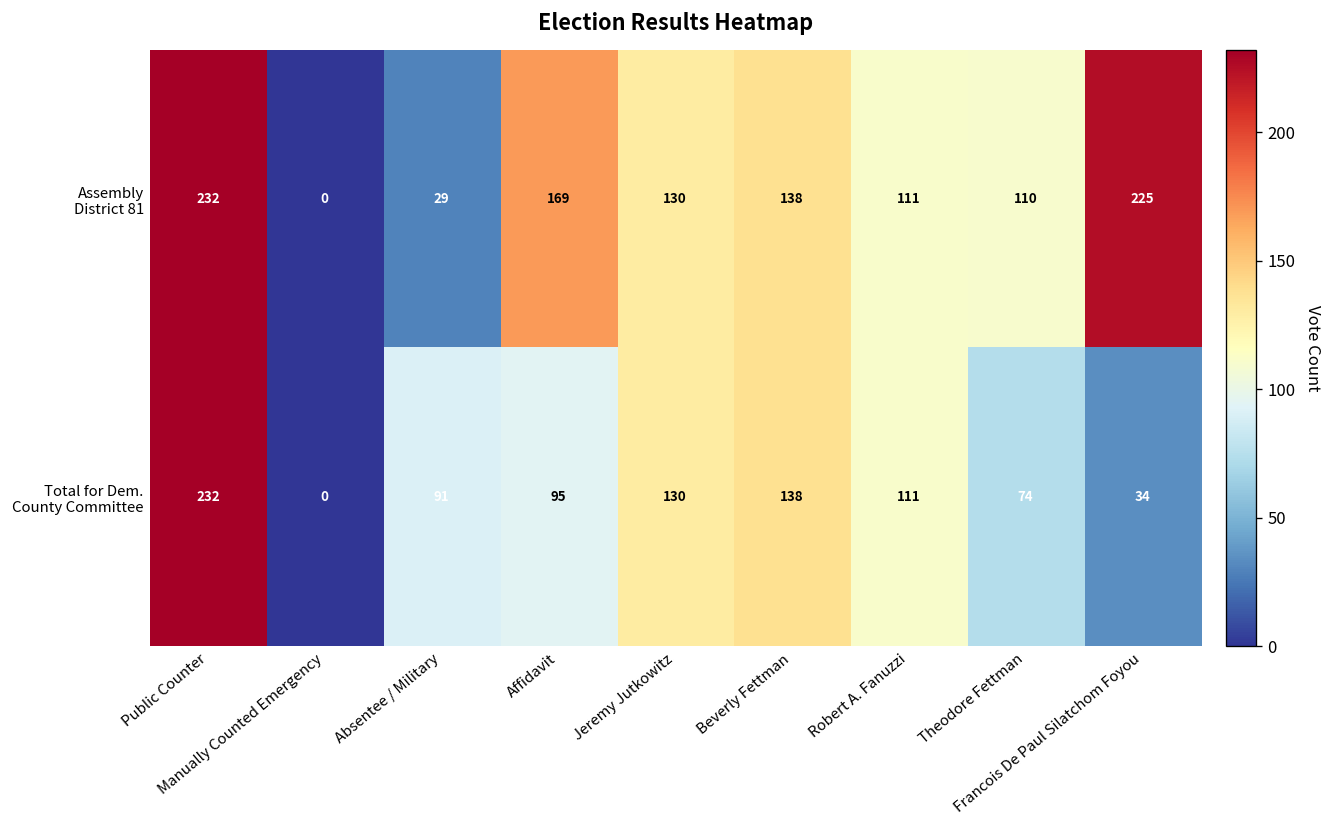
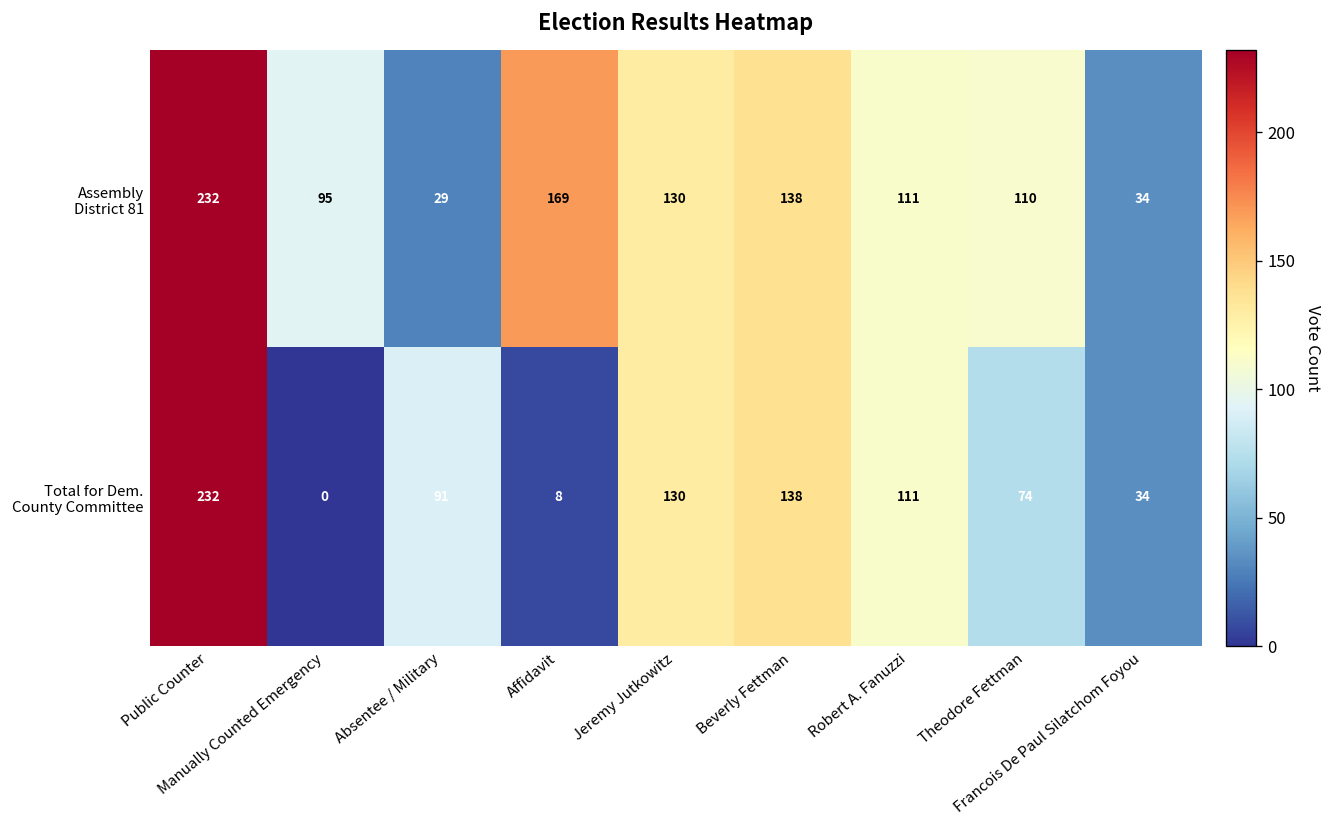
  {
    "Assembly District 81": {
      "Public Counter": 232,
-     "Manually Counted Emergency": 0,
+     "Manually Counted Emergency": 95,
      "Absentee / Military": 29,
      "Affidavit": 169,
      "Jeremy Jutkowitz": 130,
      "Beverly Fettman": 138,
      "Robert A. Fanuzzi": 111,
      "Theodore Fettman": 110,
-     "Francois De Paul Silatchom Foyou": 225
+     "Francois De Paul Silatchom Foyou": 34
    },
    "Total for Dem. County Committee": {
      "Public Counter": 232,
      "Manually Counted Emergency": 0,
-     "Affidavit": 95,
+     "Affidavit": 8,
      "Jeremy Jutkowitz": 130,
      "Beverly Fettman": 138,
      "Robert A. Fanuzzi": 111,
      "Theodore Fettman": 74,
      "Francois De Paul Silatchom Foyou": 34
    }
  }
